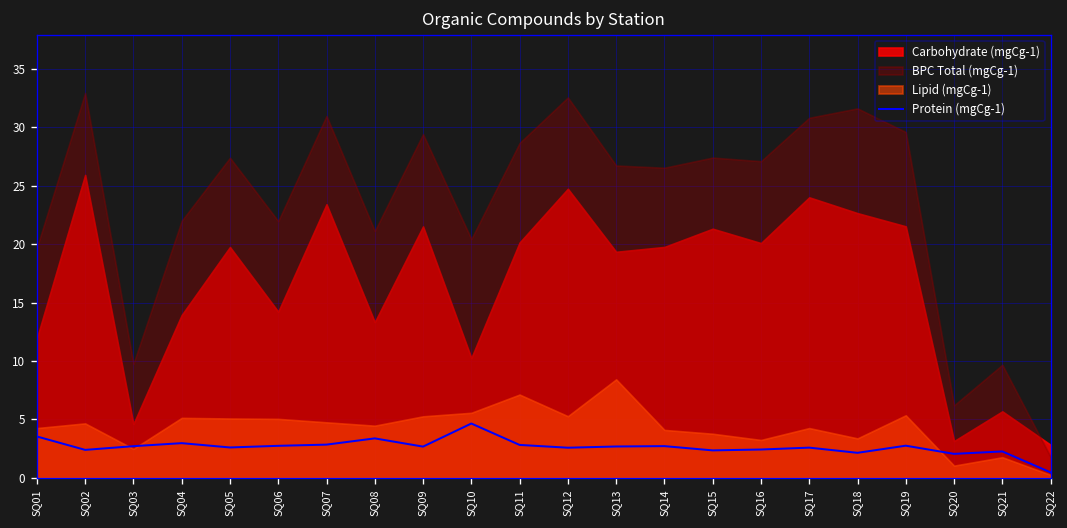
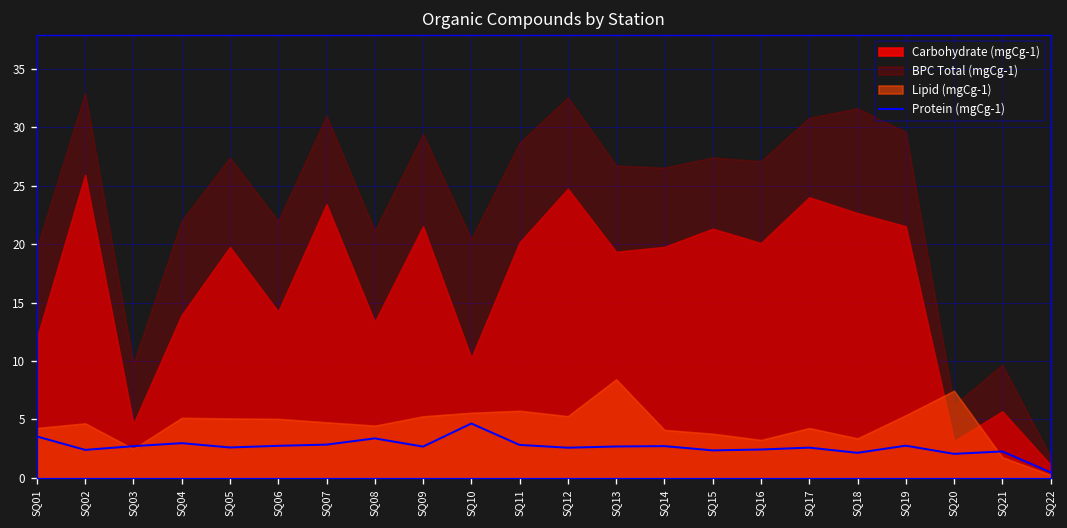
  {
    "Protein (mgCg-1)": {
      "SQ01": 4,
      "SQ02": 2,
      "SQ04": 3,
      "SQ05": 3,
      "SQ06": 3,
      "SQ07": 3,
      "SQ08": 3,
      "SQ09": 3,
      "SQ10": 5,
      "SQ11": 3,
      "SQ12": 3,
      "SQ13": 3,
      "SQ14": 3,
      "SQ15": 2,
      "SQ16": 2,
      "SQ17": 3,
      "SQ18": 2,
      "SQ19": 3,
      "SQ20": 2,
      "SQ21": 2
    },
    "Carbohydrate (mgCg-1)": {
      "SQ01": 12,
      "SQ02": 26,
      "SQ03": 5,
      "SQ04": 14,
      "SQ05": 20,
      "SQ06": 14,
      "SQ07": 23,
      "SQ08": 13,
      "SQ09": 22,
      "SQ10": 10,
      "SQ11": 20,
      "SQ12": 25,
      "SQ13": 19,
      "SQ14": 20,
      "SQ15": 21,
      "SQ16": 20,
      "SQ17": 24,
      "SQ18": 23,
      "SQ19": 22,
      "SQ20": 3,
      "SQ21": 6,
-     "SQ22": 3
+     "SQ22": 1
    },
    "BPC Total (mgCg-1)": {
      "SQ01": 20,
      "SQ02": 33,
      "SQ03": 10,
      "SQ04": 22,
      "SQ05": 27,
      "SQ06": 22,
      "SQ07": 31,
      "SQ08": 21,
      "SQ09": 29,
      "SQ10": 20,
      "SQ11": 29,
      "SQ12": 33,
      "SQ13": 27,
      "SQ14": 27,
      "SQ15": 27,
      "SQ16": 27,
      "SQ17": 31,
      "SQ18": 32,
      "SQ19": 30,
      "SQ20": 6,
      "SQ21": 10,
      "SQ22": 2
    },
    "Lipid (mgCg-1)": {
      "SQ01": 4,
      "SQ02": 5,
      "SQ04": 5,
      "SQ05": 5,
      "SQ06": 5,
      "SQ07": 5,
      "SQ08": 4,
      "SQ09": 5,
      "SQ10": 6,
-     "SQ11": 7,
+     "SQ11": 6,
      "SQ12": 5,
      "SQ13": 8,
      "SQ14": 4,
      "SQ15": 4,
      "SQ16": 3,
      "SQ17": 4,
      "SQ18": 3,
      "SQ19": 5,
-     "SQ20": 1,
+     "SQ20": 7,
      "SQ21": 2
    }
  }
